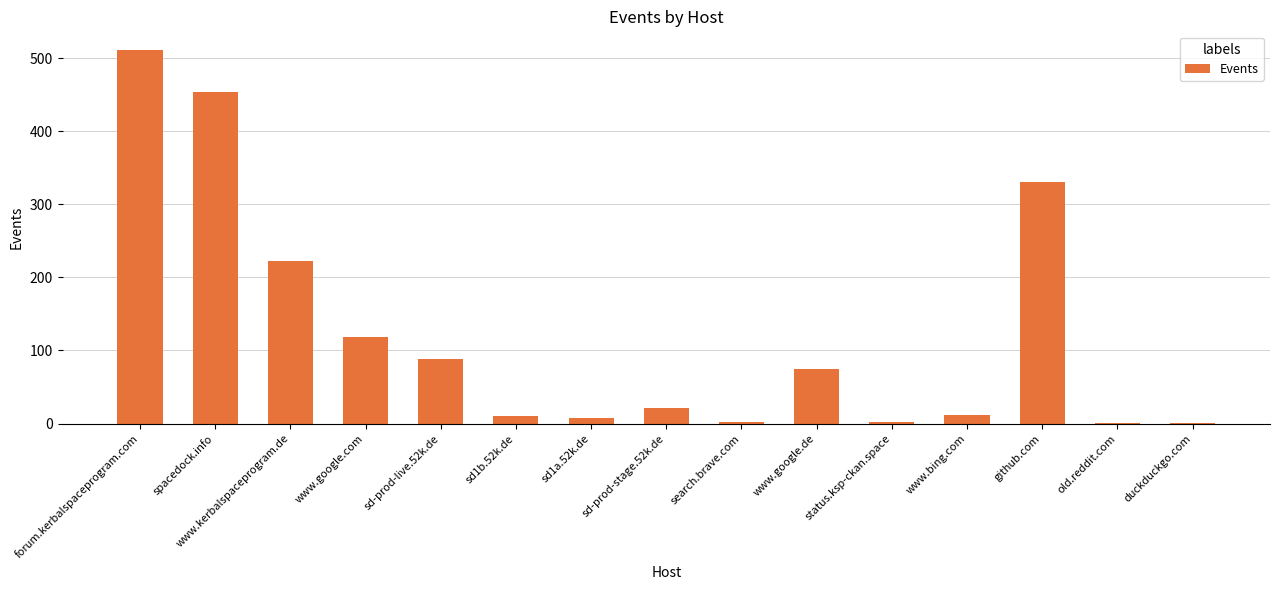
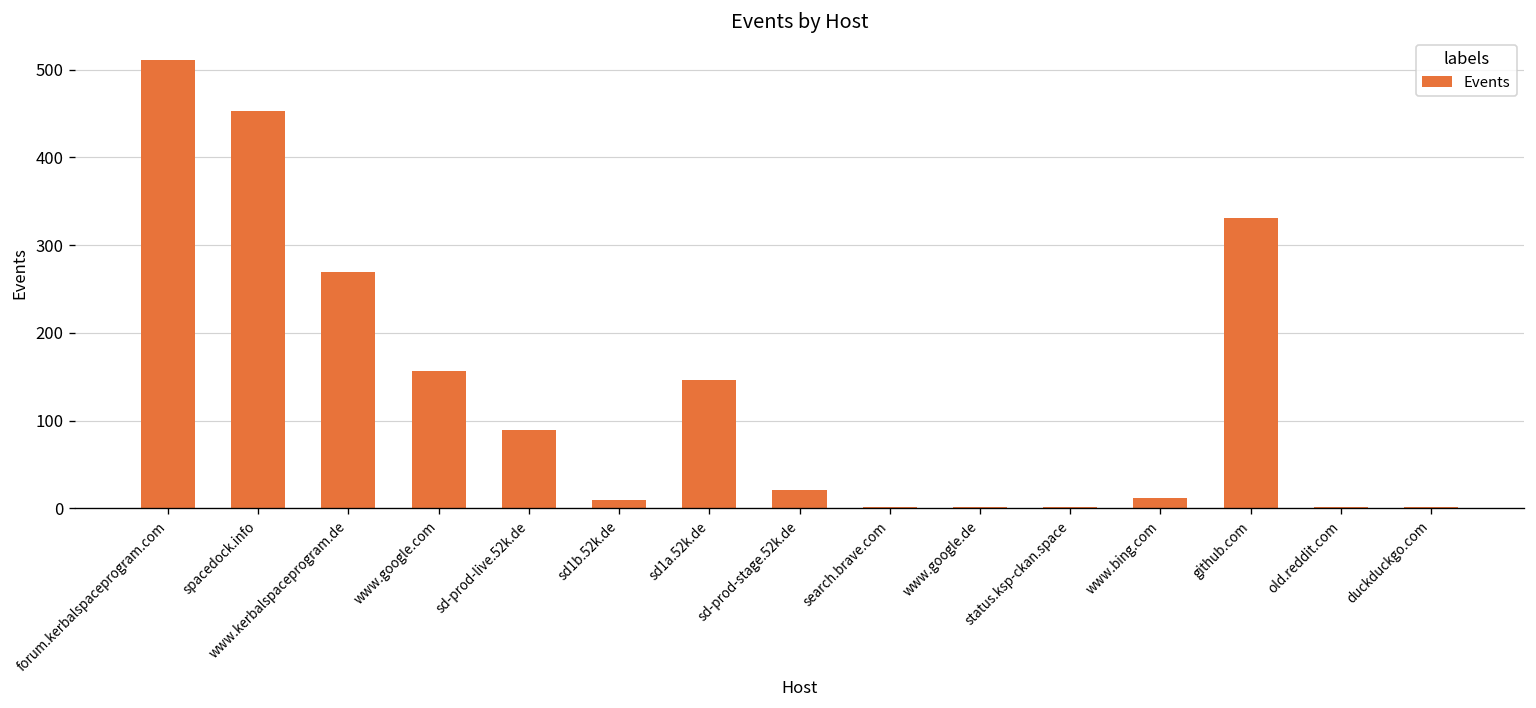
  {
    "forum.kerbalspaceprogram.com": 510,
    "spacedock.info": 450,
-   "www.kerbalspaceprogram.de": 220,
-   "www.google.com": 120,
+   "www.kerbalspaceprogram.de": 270,
+   "www.google.com": 160,
    "sd-prod-live.52k.de": 90,
    "sd1b.52k.de": 10,
-   "sd1a.52k.de": 10,
+   "sd1a.52k.de": 150,
    "sd-prod-stage.52k.de": 20,
-   "www.google.de": 70,
+   "www.google.de": 0,
    "www.bing.com": 10,
    "github.com": 330
  }
